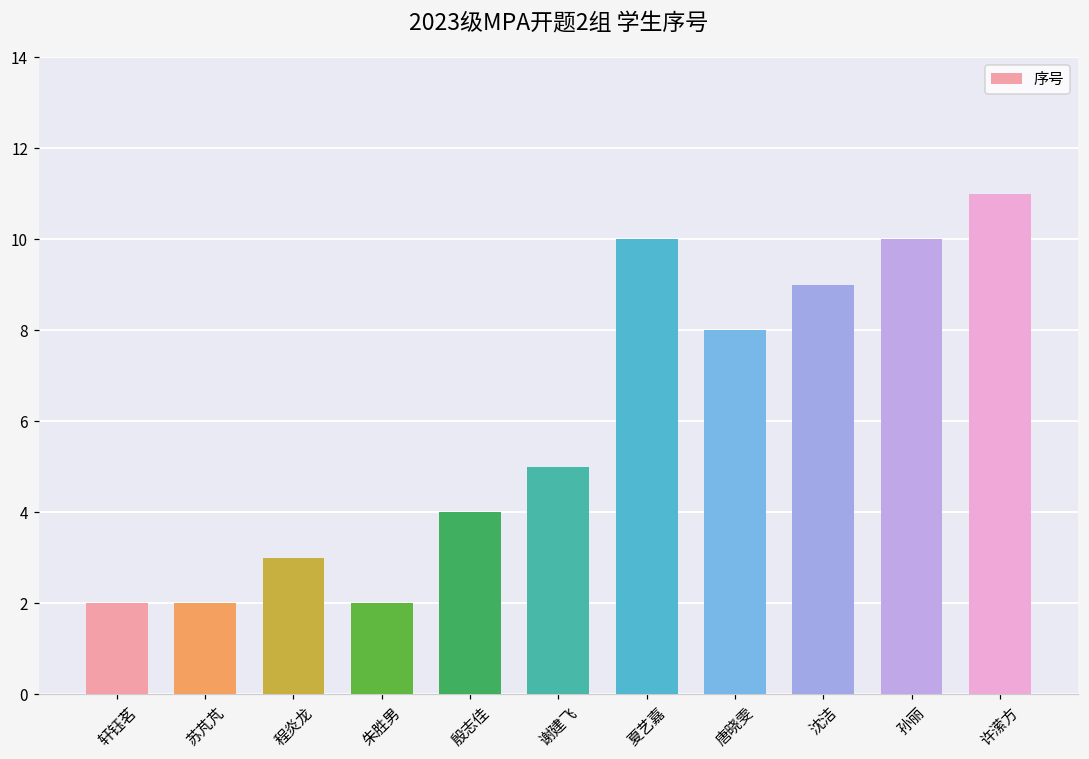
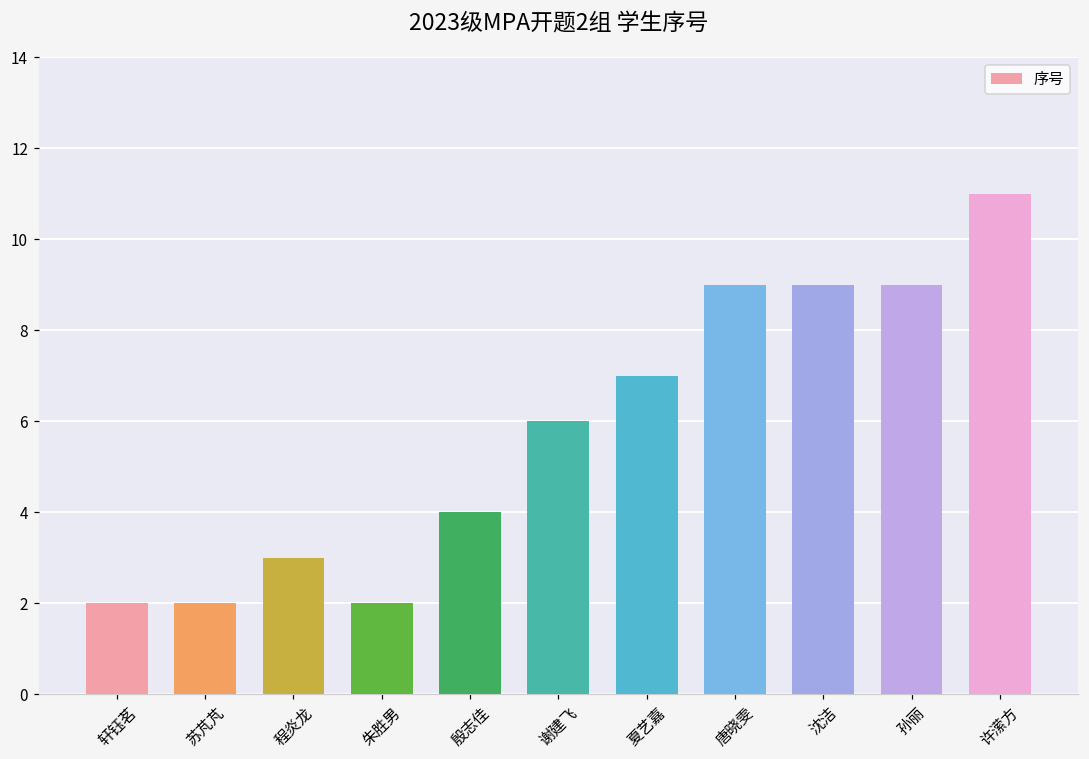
  {
    "轩钰茗": 2,
    "苏芃芃": 2,
    "程炎龙": 3,
    "朱胜男": 2,
    "殷志佳": 4,
-   "谢建飞": 5,
-   "夏艺嘉": 10,
-   "唐晓雯": 8,
+   "谢建飞": 6,
+   "夏艺嘉": 7,
+   "唐晓雯": 9,
    "沈洁": 9,
-   "孙丽": 10,
+   "孙丽": 9,
    "许潆方": 11
  }
